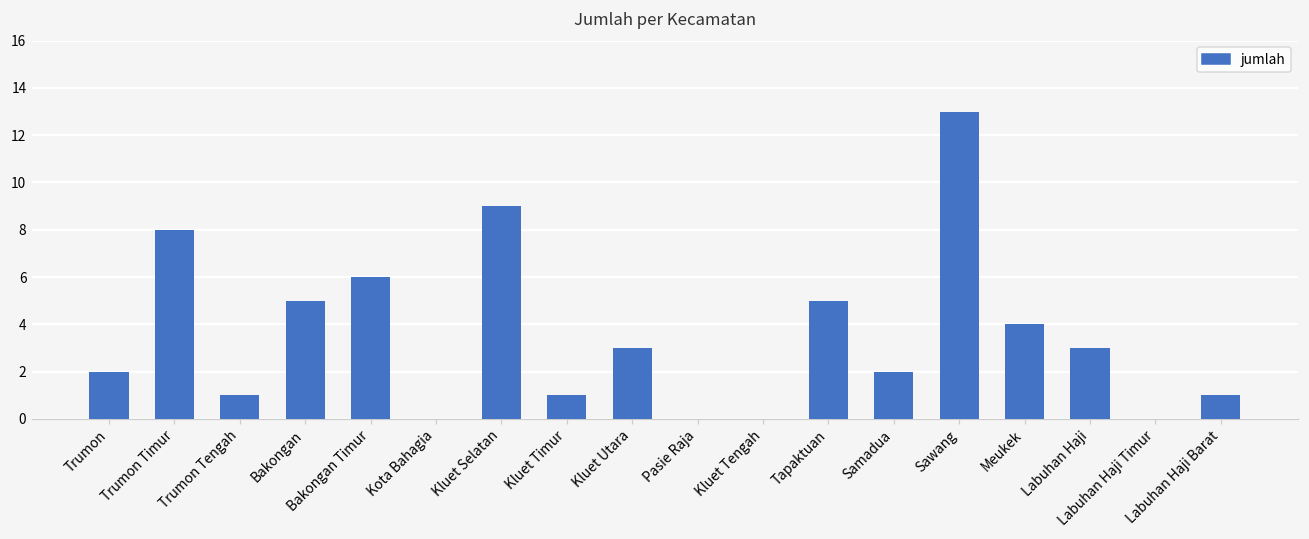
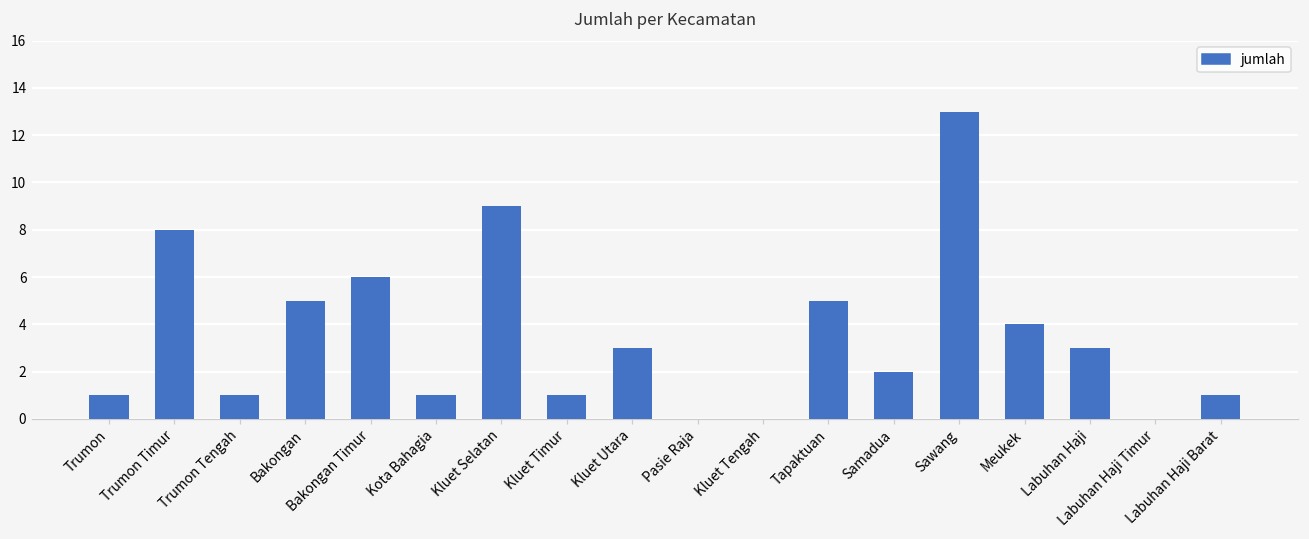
  {
-   "Trumon": 2,
+   "Trumon": 1,
    "Trumon Timur": 8,
    "Trumon Tengah": 1,
    "Bakongan": 5,
    "Bakongan Timur": 6,
-   "Kota Bahagia": 0,
+   "Kota Bahagia": 1,
    "Kluet Selatan": 9,
    "Kluet Timur": 1,
    "Kluet Utara": 3,
    "Pasie Raja": 0,
    "Kluet Tengah": 0,
    "Tapaktuan": 5,
    "Samadua": 2,
    "Sawang": 13,
    "Meukek": 4,
    "Labuhan Haji": 3,
    "Labuhan Haji Timur": 0,
    "Labuhan Haji Barat": 1
  }
